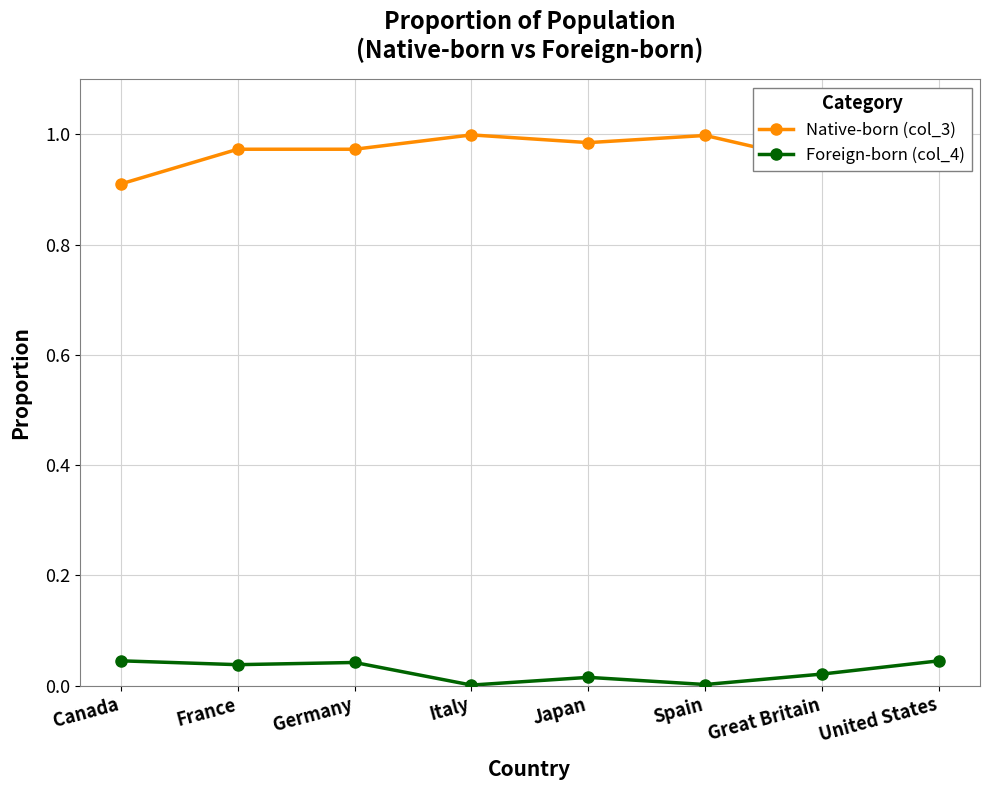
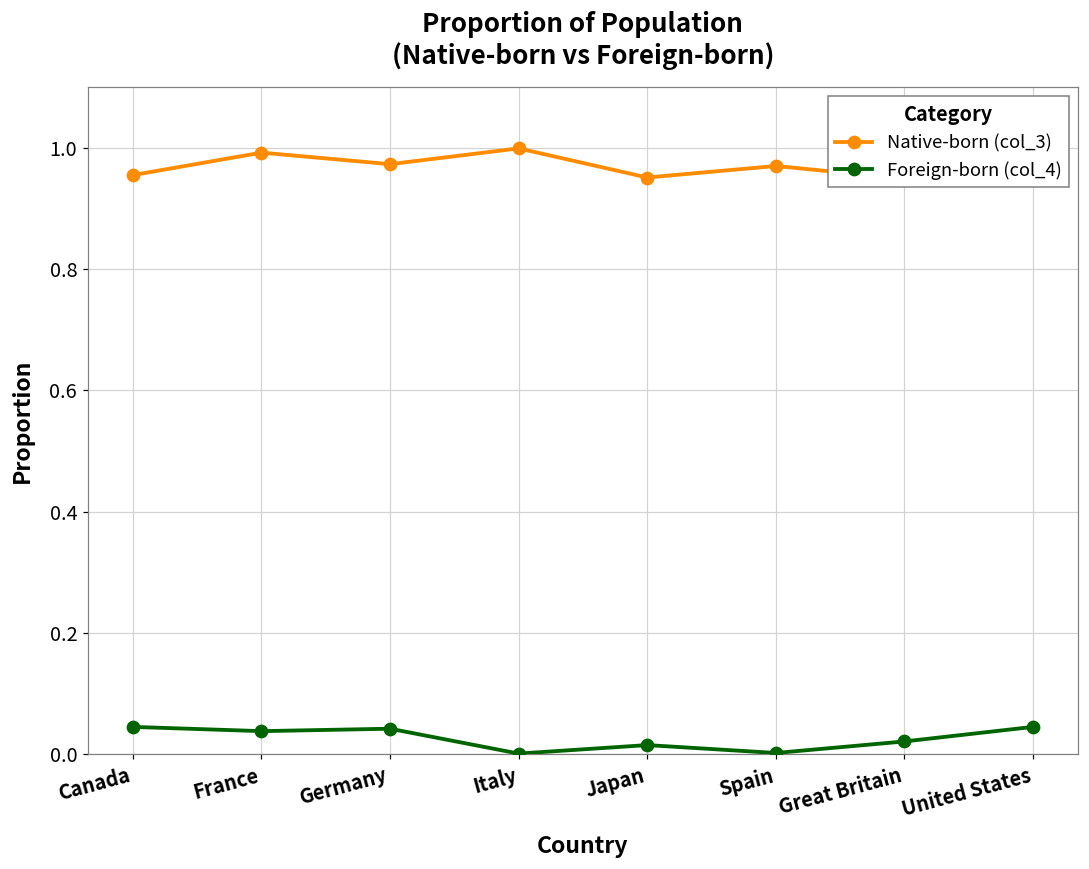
  {
    "Native-born (col_3)": {
-     "Canada": 0.91,
-     "France": 0.97,
+     "Canada": 0.96,
+     "France": 0.99,
      "Germany": 0.97,
      "Italy": 1.00,
-     "Japan": 0.99,
-     "Spain": 1.00
+     "Japan": 0.95,
+     "Spain": 0.97
    },
    "Foreign-born (col_4)": {
      "Canada": 0.05,
      "France": 0.04,
      "Germany": 0.04,
      "Italy": 0.00,
      "Japan": 0.02,
      "Spain": 0.00,
      "Great Britain": 0.02,
      "United States": 0.05
    }
  }
